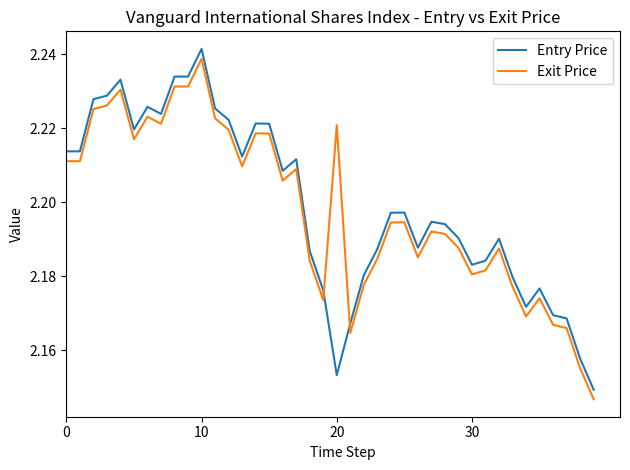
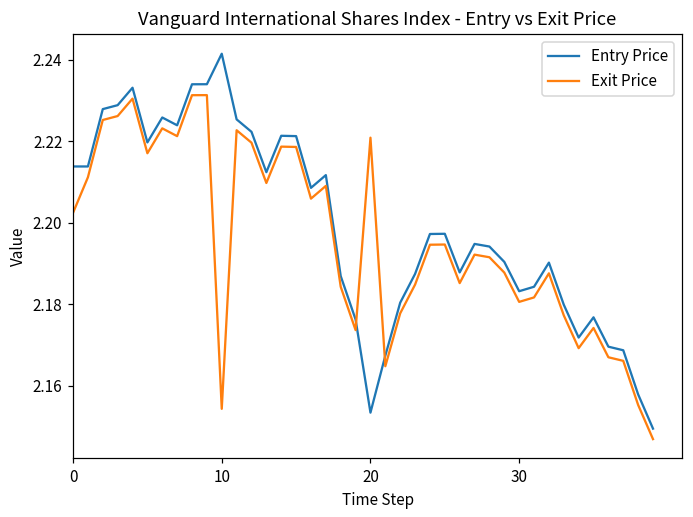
  {
    "Entry Price": {
      "0": 2.214,
      "10": 2.241,
      "20": 2.153,
      "30": 2.183
    },
    "Exit Price": {
-     "0": 2.211,
-     "10": 2.239,
+     "0": 2.202,
+     "10": 2.154,
      "20": 2.221,
      "30": 2.181
    }
  }
